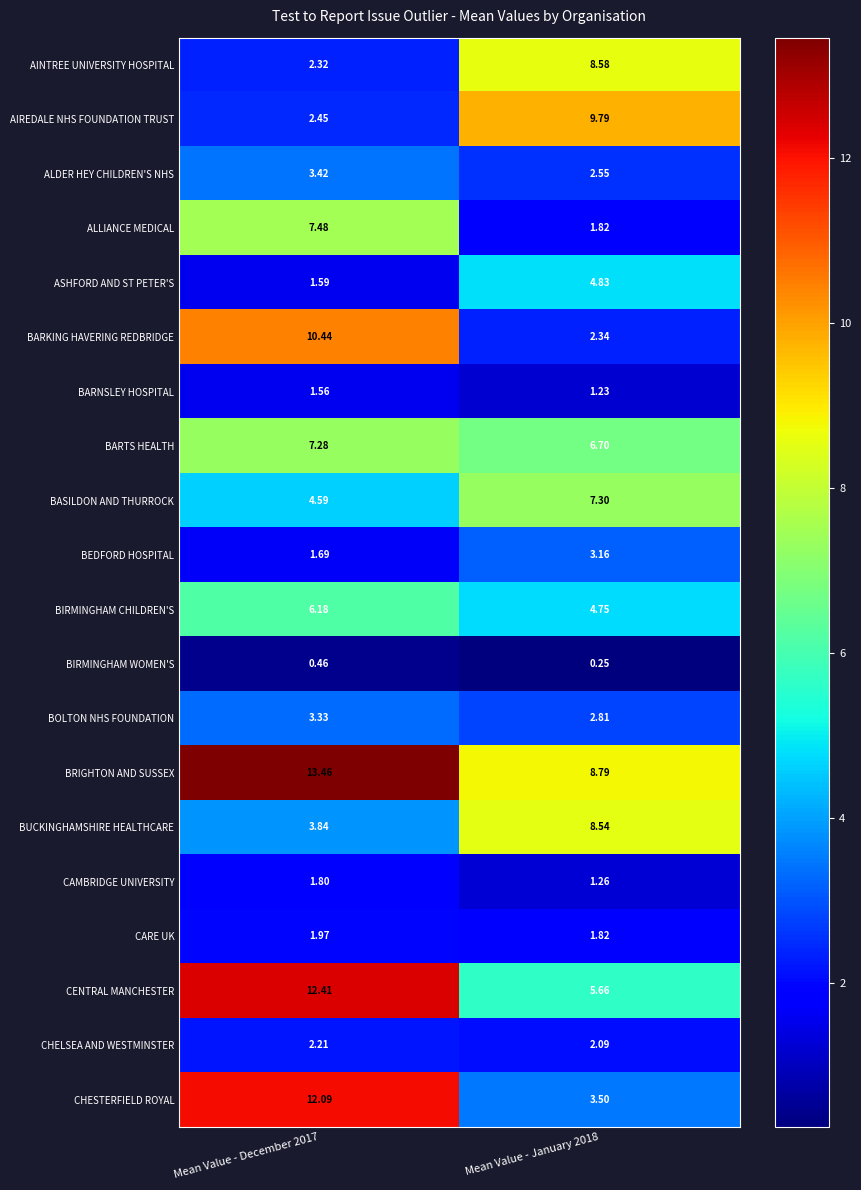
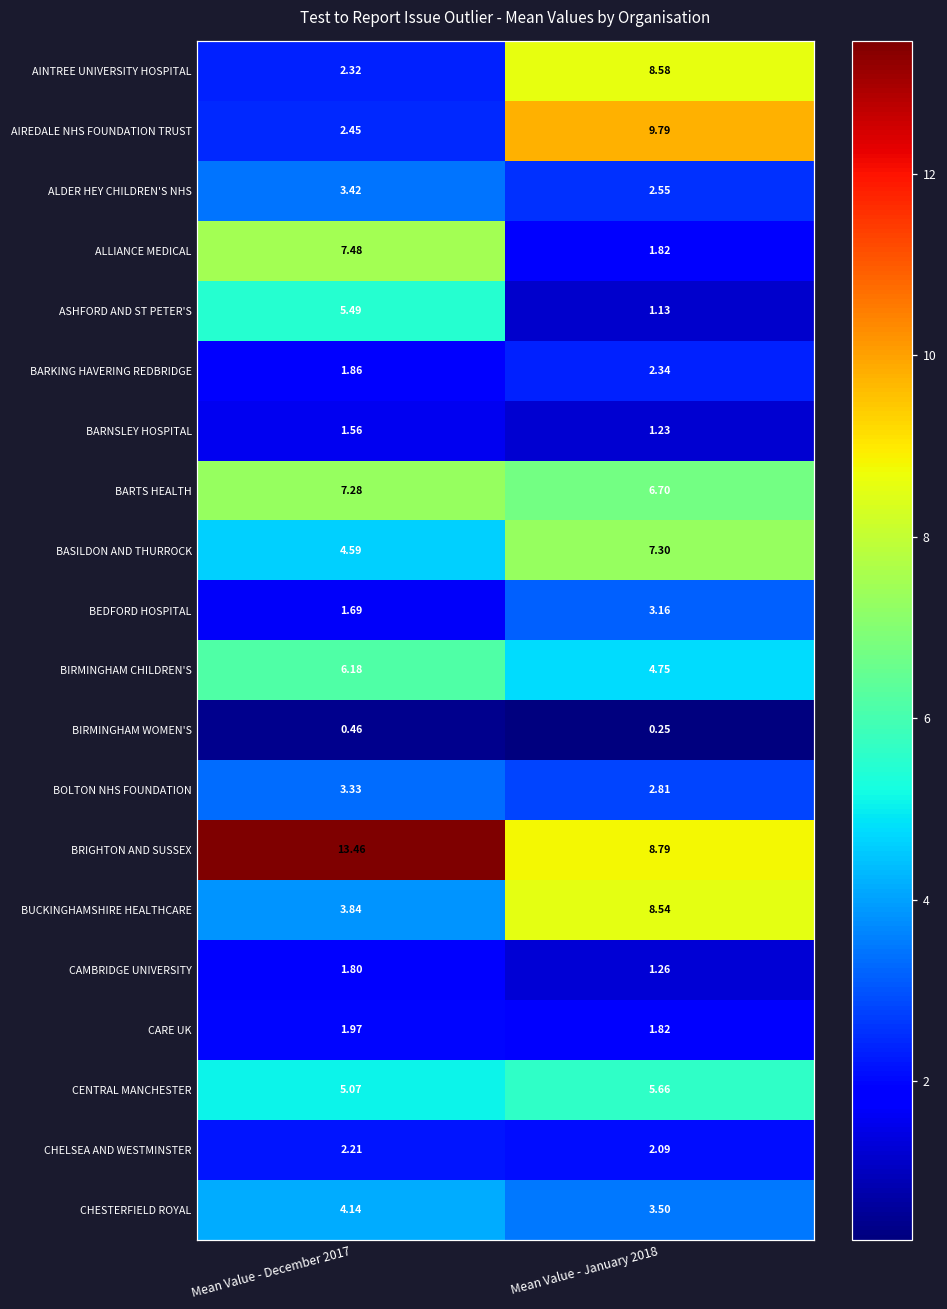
  {
    "AINTREE UNIVERSITY HOSPITAL": {
      "Mean Value - December 2017": 2.32,
      "Mean Value - January 2018": 8.58
    },
    "AIREDALE NHS FOUNDATION TRUST": {
      "Mean Value - December 2017": 2.45,
      "Mean Value - January 2018": 9.79
    },
    "ALDER HEY CHILDREN'S NHS": {
      "Mean Value - December 2017": 3.42,
      "Mean Value - January 2018": 2.55
    },
    "ALLIANCE MEDICAL": {
      "Mean Value - December 2017": 7.48,
      "Mean Value - January 2018": 1.82
    },
    "ASHFORD AND ST PETER'S": {
-     "Mean Value - December 2017": 1.59,
-     "Mean Value - January 2018": 4.83
+     "Mean Value - December 2017": 5.49,
+     "Mean Value - January 2018": 1.13
    },
    "BARKING HAVERING REDBRIDGE": {
-     "Mean Value - December 2017": 10.44,
+     "Mean Value - December 2017": 1.86,
      "Mean Value - January 2018": 2.34
    },
    "BARNSLEY HOSPITAL": {
      "Mean Value - December 2017": 1.56,
      "Mean Value - January 2018": 1.23
    },
    "BARTS HEALTH": {
      "Mean Value - December 2017": 7.28,
      "Mean Value - January 2018": 6.70
    },
    "BASILDON AND THURROCK": {
      "Mean Value - December 2017": 4.59,
      "Mean Value - January 2018": 7.30
    },
    "BEDFORD HOSPITAL": {
      "Mean Value - December 2017": 1.69,
      "Mean Value - January 2018": 3.16
    },
    "BIRMINGHAM CHILDREN'S": {
      "Mean Value - December 2017": 6.18,
      "Mean Value - January 2018": 4.75
    },
    "BIRMINGHAM WOMEN'S": {
      "Mean Value - December 2017": 0.46,
      "Mean Value - January 2018": 0.25
    },
    "BOLTON NHS FOUNDATION": {
      "Mean Value - December 2017": 3.33,
      "Mean Value - January 2018": 2.81
    },
    "BRIGHTON AND SUSSEX": {
      "Mean Value - December 2017": 13.46,
      "Mean Value - January 2018": 8.79
    },
    "BUCKINGHAMSHIRE HEALTHCARE": {
      "Mean Value - December 2017": 3.84,
      "Mean Value - January 2018": 8.54
    },
    "CAMBRIDGE UNIVERSITY": {
      "Mean Value - December 2017": 1.80,
      "Mean Value - January 2018": 1.26
    },
    "CARE UK": {
      "Mean Value - December 2017": 1.97,
      "Mean Value - January 2018": 1.82
    },
    "CENTRAL MANCHESTER": {
-     "Mean Value - December 2017": 12.41,
+     "Mean Value - December 2017": 5.07,
      "Mean Value - January 2018": 5.66
    },
    "CHELSEA AND WESTMINSTER": {
      "Mean Value - December 2017": 2.21,
      "Mean Value - January 2018": 2.09
    },
    "CHESTERFIELD ROYAL": {
-     "Mean Value - December 2017": 12.09,
+     "Mean Value - December 2017": 4.14,
      "Mean Value - January 2018": 3.50
    }
  }
